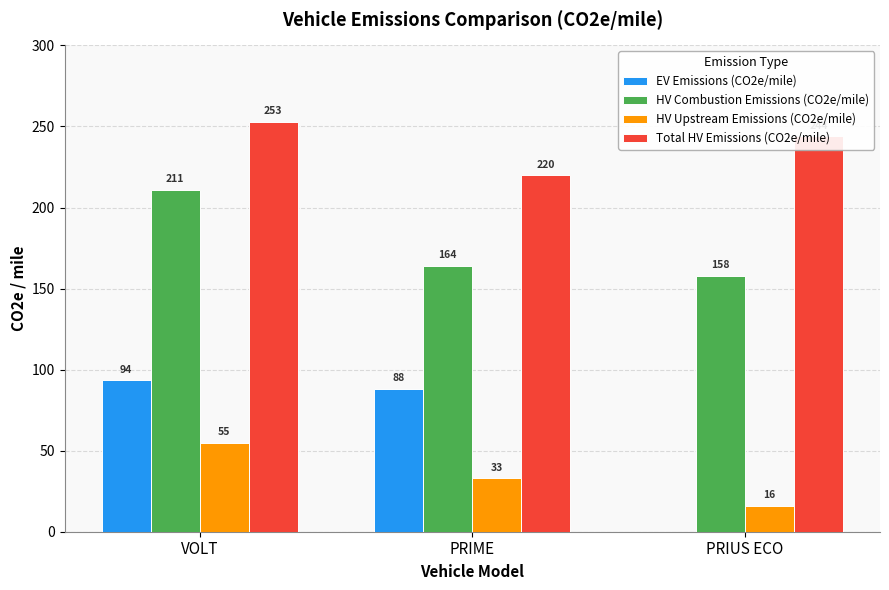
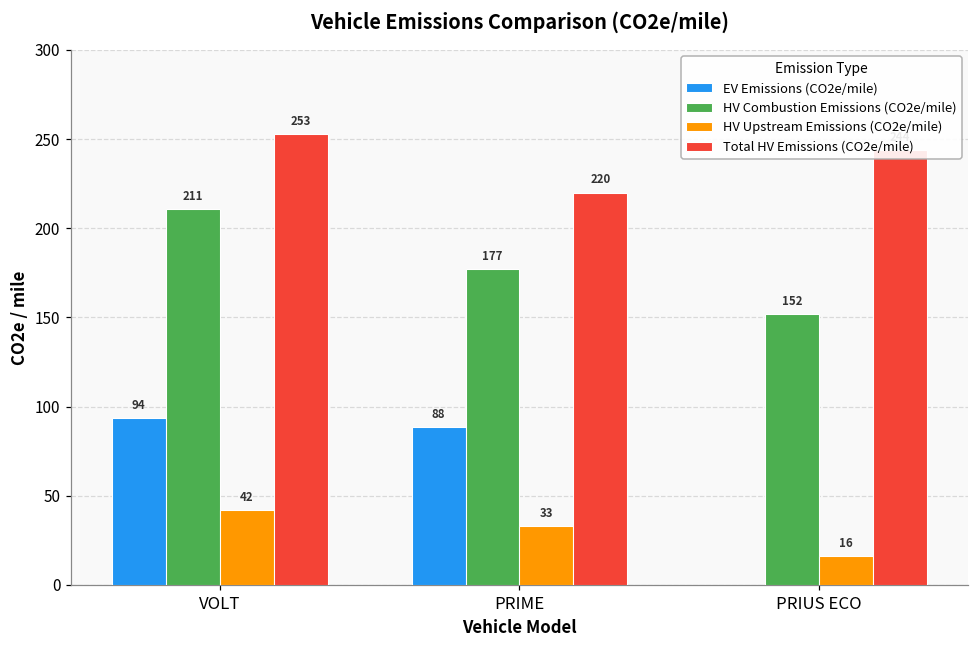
  {
    "EV Emissions (CO2e/mile)": {
      "VOLT": 94,
      "PRIME": 88
    },
    "HV Combustion Emissions (CO2e/mile)": {
      "VOLT": 211,
-     "PRIME": 164,
-     "PRIUS ECO": 158
+     "PRIME": 177,
+     "PRIUS ECO": 152
    },
    "HV Upstream Emissions (CO2e/mile)": {
-     "VOLT": 55,
+     "VOLT": 42,
      "PRIME": 33,
      "PRIUS ECO": 16
    },
    "Total HV Emissions (CO2e/mile)": {
      "VOLT": 253,
      "PRIME": 220
    }
  }
